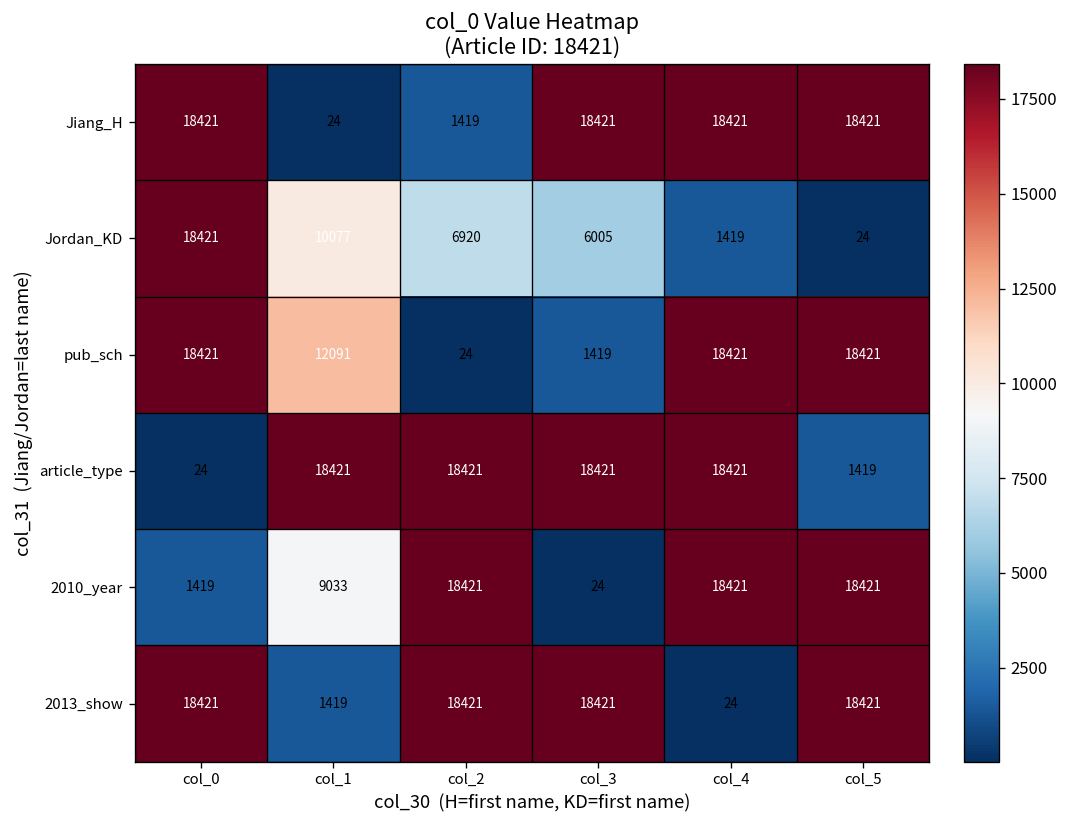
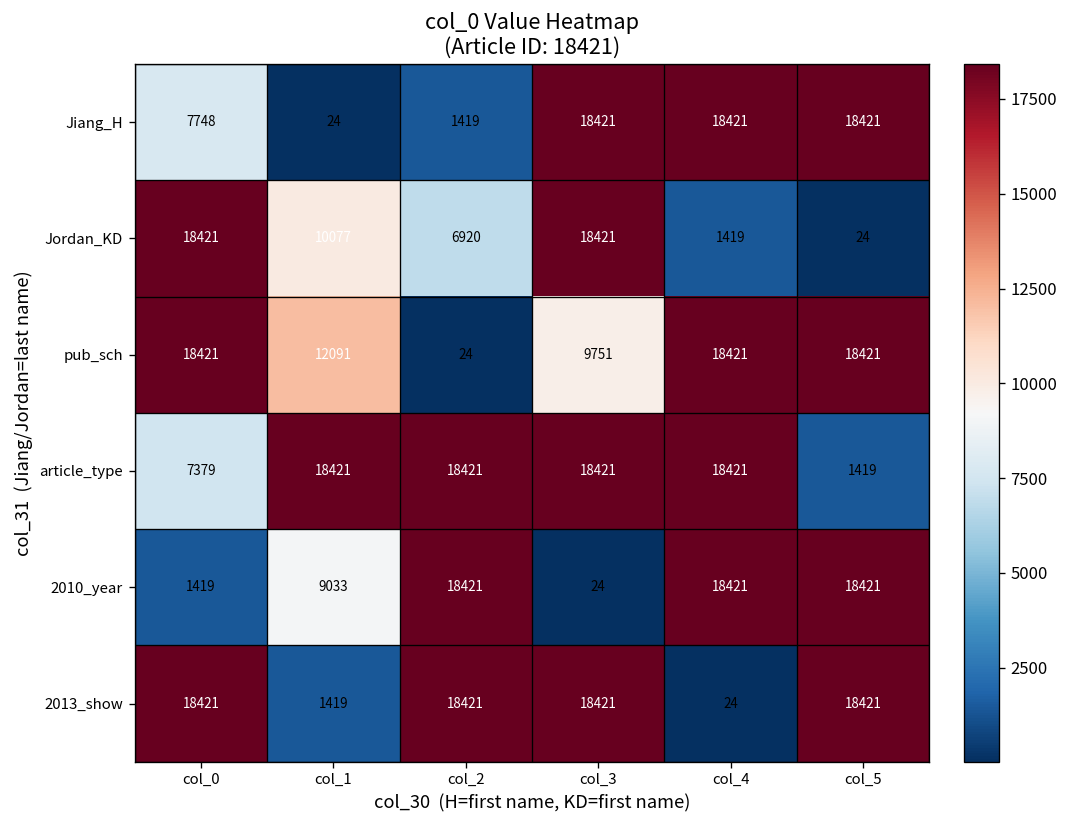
  {
    "Jiang_H": {
-     "col_0": 18421,
+     "col_0": 7748,
      "col_1": 24,
      "col_2": 1419,
      "col_3": 18421,
      "col_4": 18421,
      "col_5": 18421
    },
    "Jordan_KD": {
      "col_0": 18421,
      "col_2": 6920,
-     "col_3": 6005,
+     "col_3": 18421,
      "col_4": 1419,
      "col_5": 24
    },
    "pub_sch": {
      "col_0": 18421,
      "col_1": 12091,
      "col_2": 24,
-     "col_3": 1419,
+     "col_3": 9751,
      "col_4": 18421,
      "col_5": 18421
    },
    "article_type": {
-     "col_0": 24,
+     "col_0": 7379,
      "col_1": 18421,
      "col_2": 18421,
      "col_3": 18421,
      "col_4": 18421,
      "col_5": 1419
    },
    "2010_year": {
      "col_0": 1419,
      "col_1": 9033,
      "col_2": 18421,
      "col_3": 24,
      "col_4": 18421,
      "col_5": 18421
    },
    "2013_show": {
      "col_0": 18421,
      "col_1": 1419,
      "col_2": 18421,
      "col_3": 18421,
      "col_4": 24,
      "col_5": 18421
    }
  }
